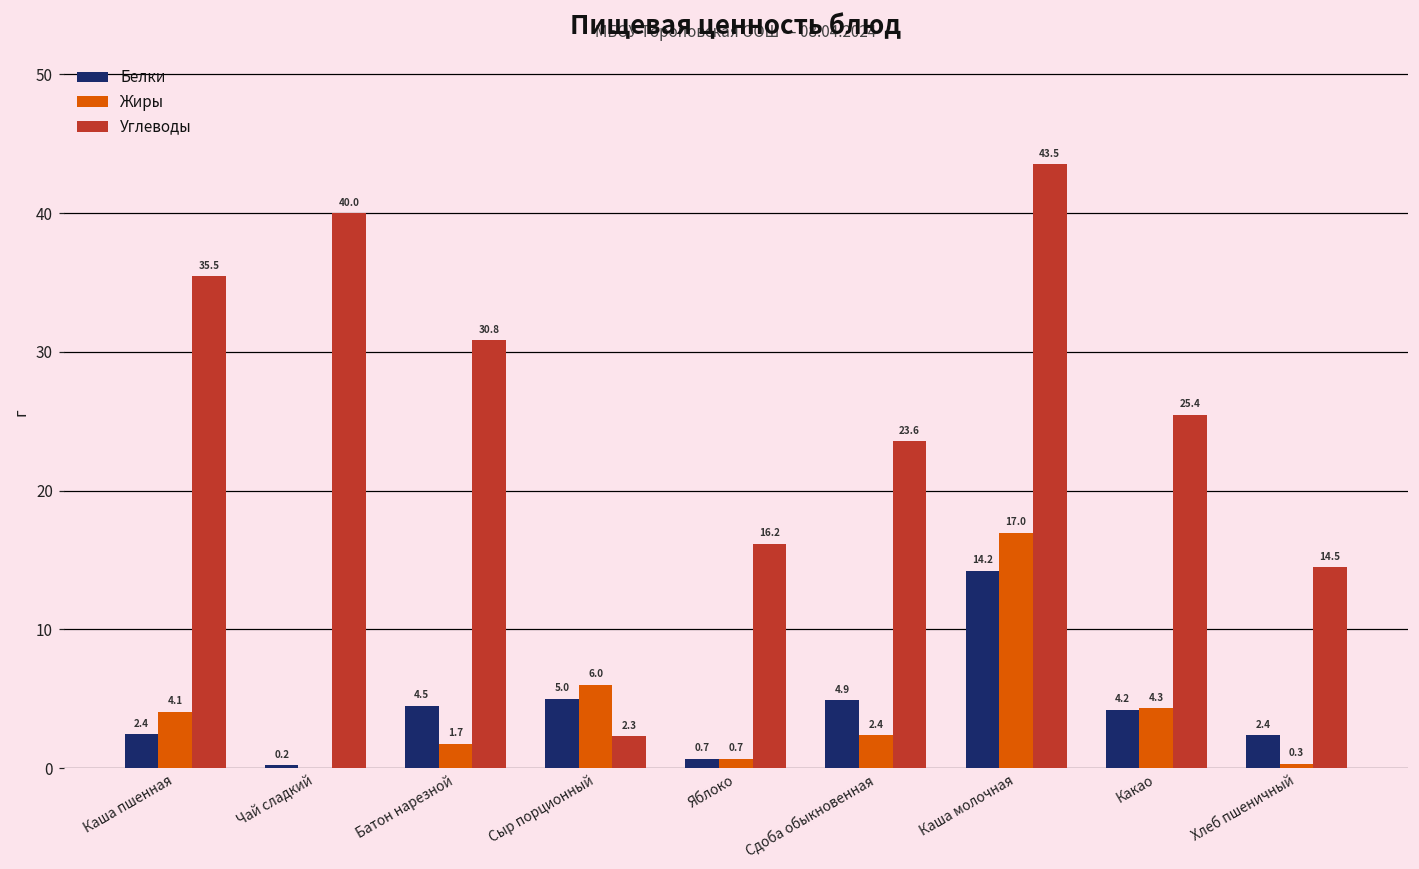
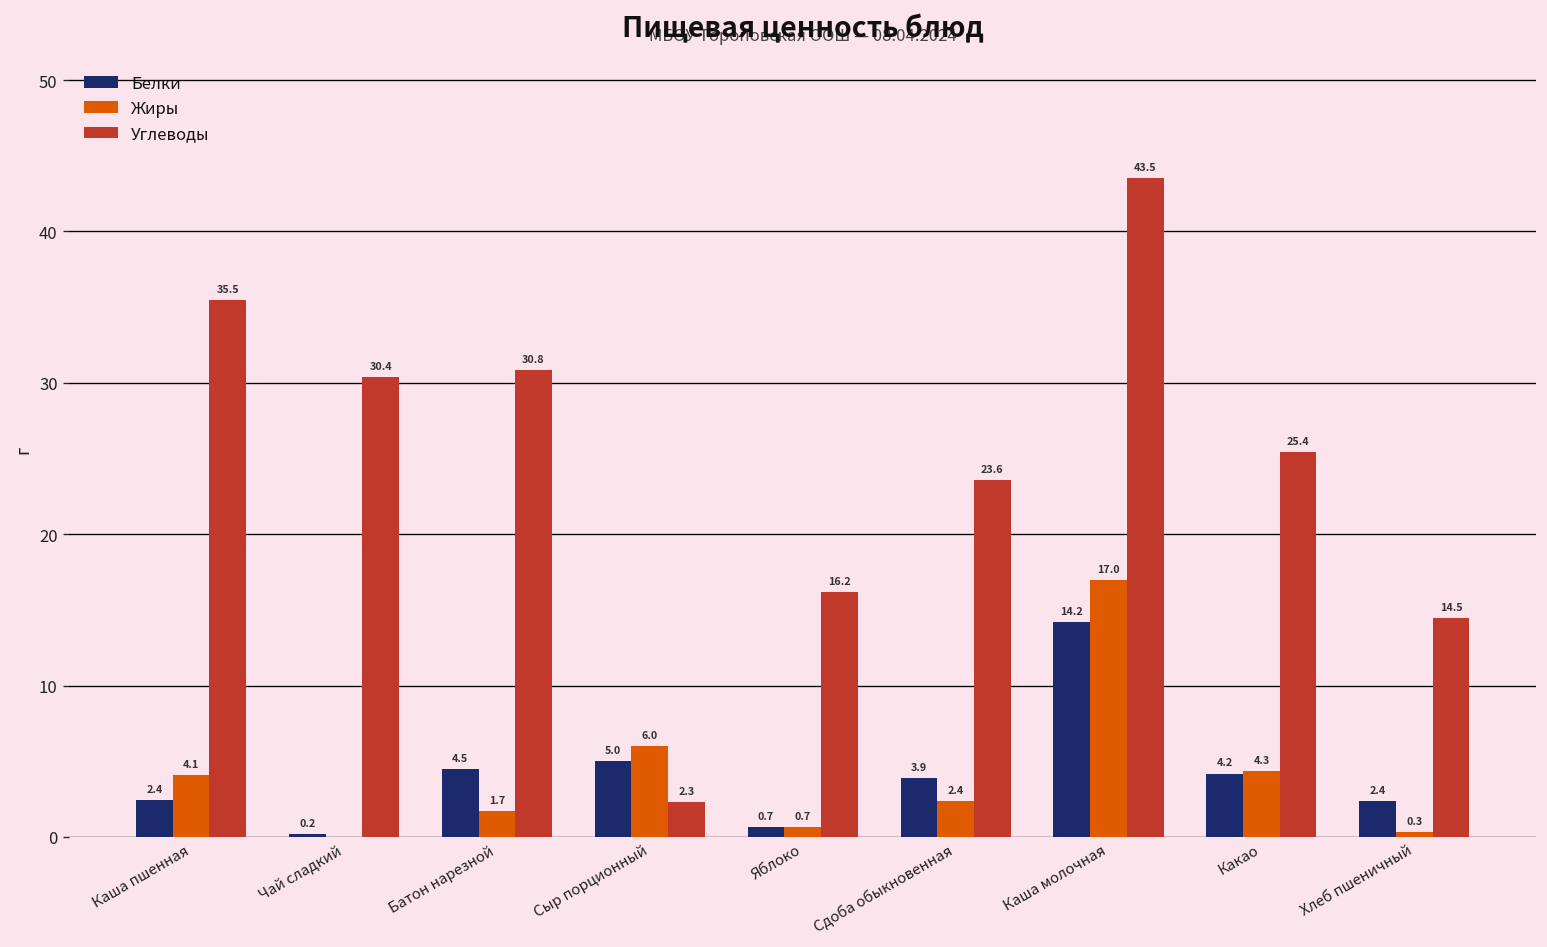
  {
    "Белки": {
      "Каша пшенная": 2.4,
      "Чай сладкий": 0.2,
      "Батон нарезной": 4.5,
      "Сыр порционный": 5.0,
      "Яблоко": 0.7,
-     "Сдоба обыкновенная": 4.9,
+     "Сдоба обыкновенная": 3.9,
      "Каша молочная": 14.2,
      "Какао": 4.2,
      "Хлеб пшеничный": 2.4
    },
    "Жиры": {
      "Каша пшенная": 4.1,
      "Батон нарезной": 1.7,
      "Сыр порционный": 6.0,
      "Яблоко": 0.7,
      "Сдоба обыкновенная": 2.4,
      "Каша молочная": 17.0,
      "Какао": 4.3,
      "Хлеб пшеничный": 0.3
    },
    "Углеводы": {
      "Каша пшенная": 35.5,
-     "Чай сладкий": 40.0,
+     "Чай сладкий": 30.4,
      "Батон нарезной": 30.8,
      "Сыр порционный": 2.3,
      "Яблоко": 16.2,
      "Сдоба обыкновенная": 23.6,
      "Каша молочная": 43.5,
      "Какао": 25.4,
      "Хлеб пшеничный": 14.5
    }
  }
